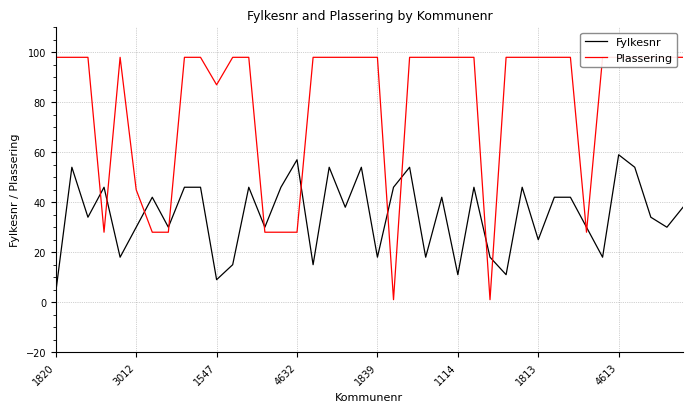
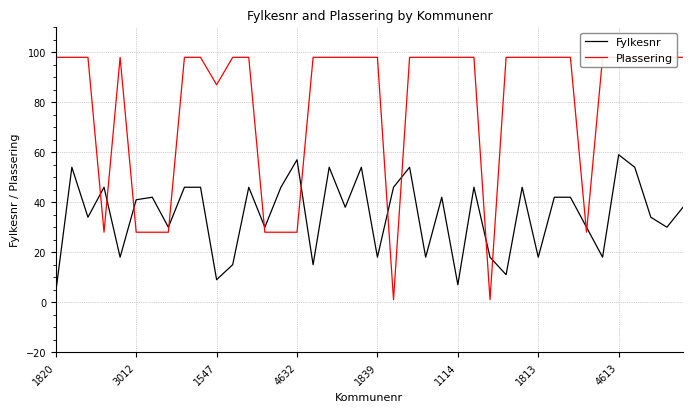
  {
    "Fylkesnr": {
      "1820": 4,
-     "3012": 30,
+     "3012": 41,
      "1547": 9,
      "4632": 57,
      "1839": 18,
-     "1114": 11,
-     "1813": 25,
+     "1114": 7,
+     "1813": 18,
      "4613": 59
    },
    "Plassering": {
      "1820": 98,
-     "3012": 45,
+     "3012": 28,
      "1547": 87,
      "4632": 28,
      "1839": 98,
      "1114": 98,
      "1813": 98
    }
  }
